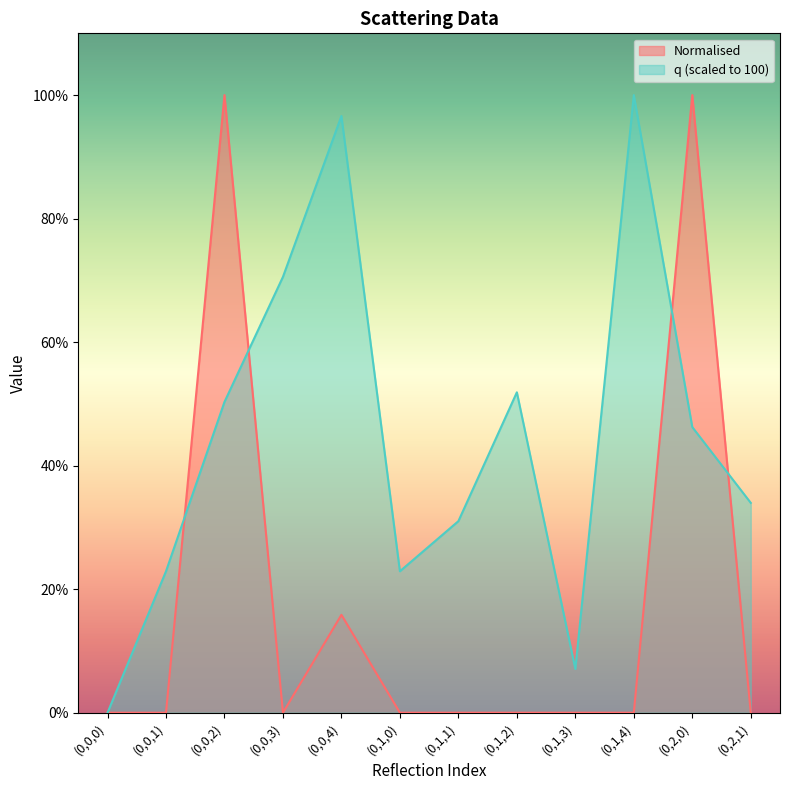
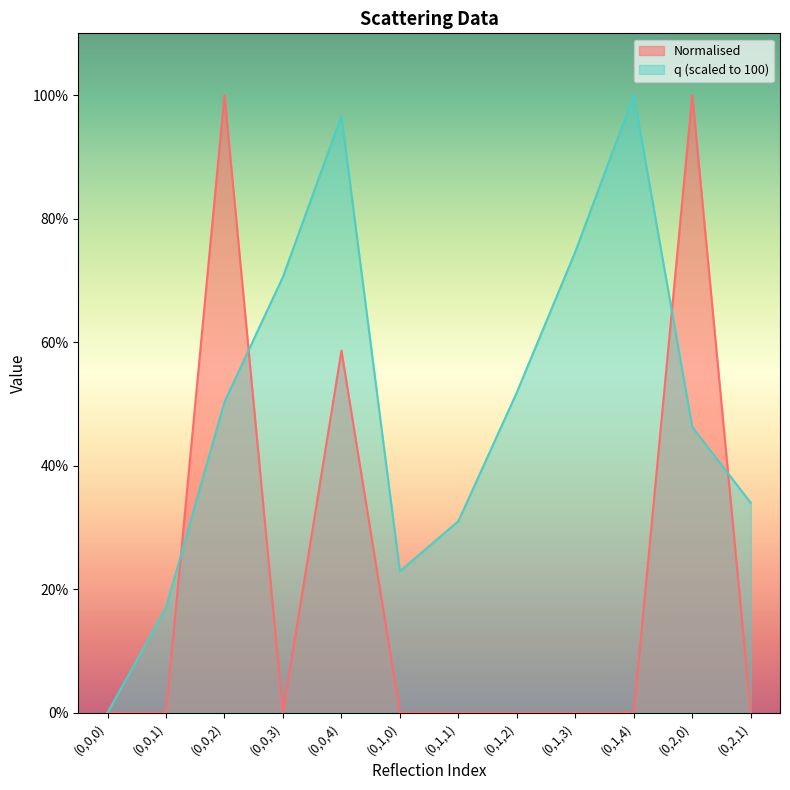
  {
    "Normalised": {
      "(0,0,1)": "0%",
      "(0,0,2)": "100%",
      "(0,0,3)": "0%",
-     "(0,0,4)": "16%",
+     "(0,0,4)": "59%",
      "(0,1,0)": "0%",
      "(0,1,1)": "0%",
      "(0,1,2)": "0%",
      "(0,1,3)": "0%",
      "(0,1,4)": "0%",
      "(0,2,0)": "100%",
      "(0,2,1)": "0%"
    },
    "q (scaled to 100)": {
-     "(0,0,1)": "23%",
+     "(0,0,1)": "17%",
      "(0,0,2)": "50%",
      "(0,0,3)": "71%",
      "(0,0,4)": "97%",
      "(0,1,0)": "23%",
      "(0,1,1)": "31%",
      "(0,1,2)": "52%",
-     "(0,1,3)": "7%",
+     "(0,1,3)": "75%",
      "(0,1,4)": "100%",
      "(0,2,0)": "46%",
      "(0,2,1)": "34%"
    }
  }
